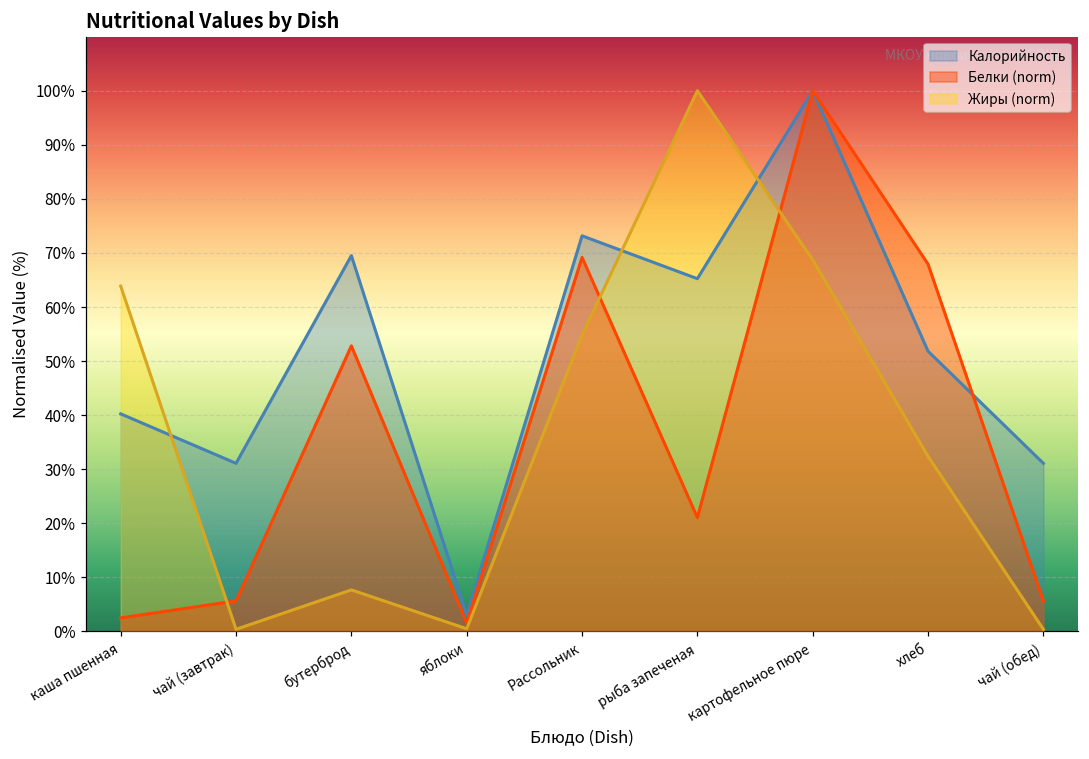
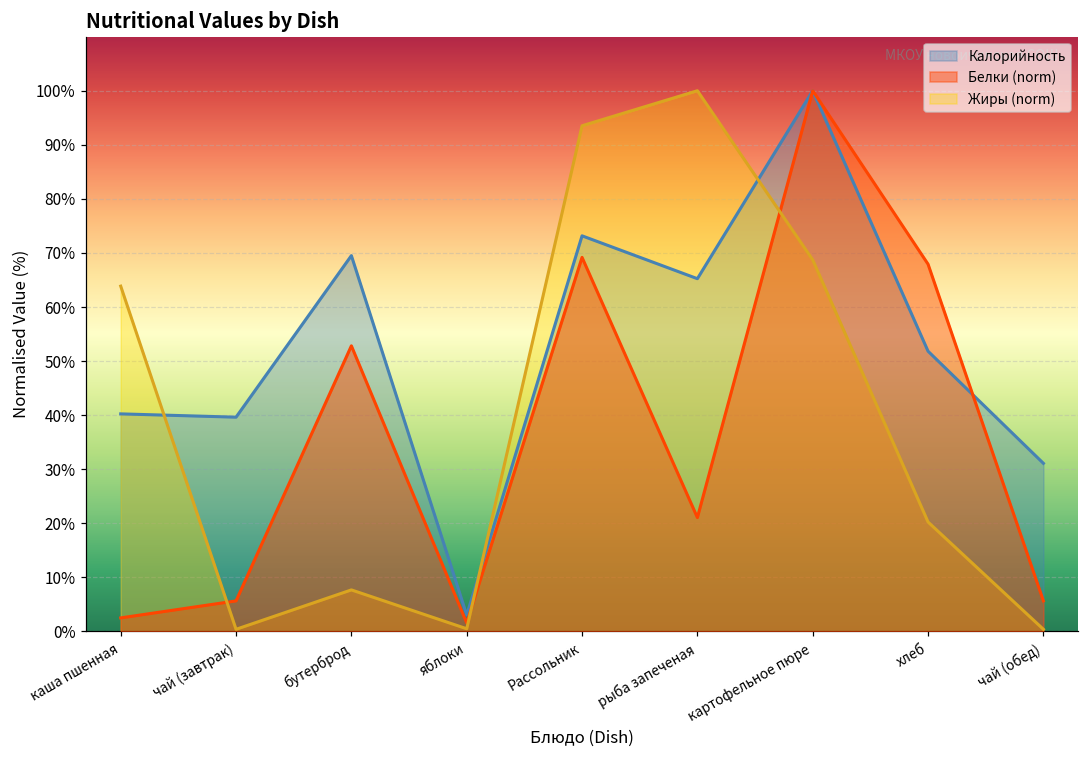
  {
    "Калорийность": {
      "каша пшенная": "40%",
-     "чай (завтрак)": "31%",
+     "чай (завтрак)": "40%",
      "бутерброд": "70%",
      "яблоки": "3%",
      "Рассольник": "73%",
      "рыба запеченая": "65%",
      "хлеб": "52%",
      "чай (обед)": "31%"
    },
    "Белки (norm)": {
      "каша пшенная": "3%",
      "чай (завтрак)": "6%",
      "бутерброд": "53%",
      "яблоки": "2%",
      "Рассольник": "69%",
      "рыба запеченая": "21%",
      "хлеб": "68%",
      "чай (обед)": "6%"
    },
    "Жиры (norm)": {
      "каша пшенная": "64%",
      "чай (завтрак)": "0%",
      "бутерброд": "8%",
      "яблоки": "1%",
-     "Рассольник": "55%",
+     "Рассольник": "94%",
      "рыба запеченая": "100%",
      "картофельное пюре": "69%",
-     "хлеб": "32%",
+     "хлеб": "20%",
      "чай (обед)": "0%"
    }
  }
